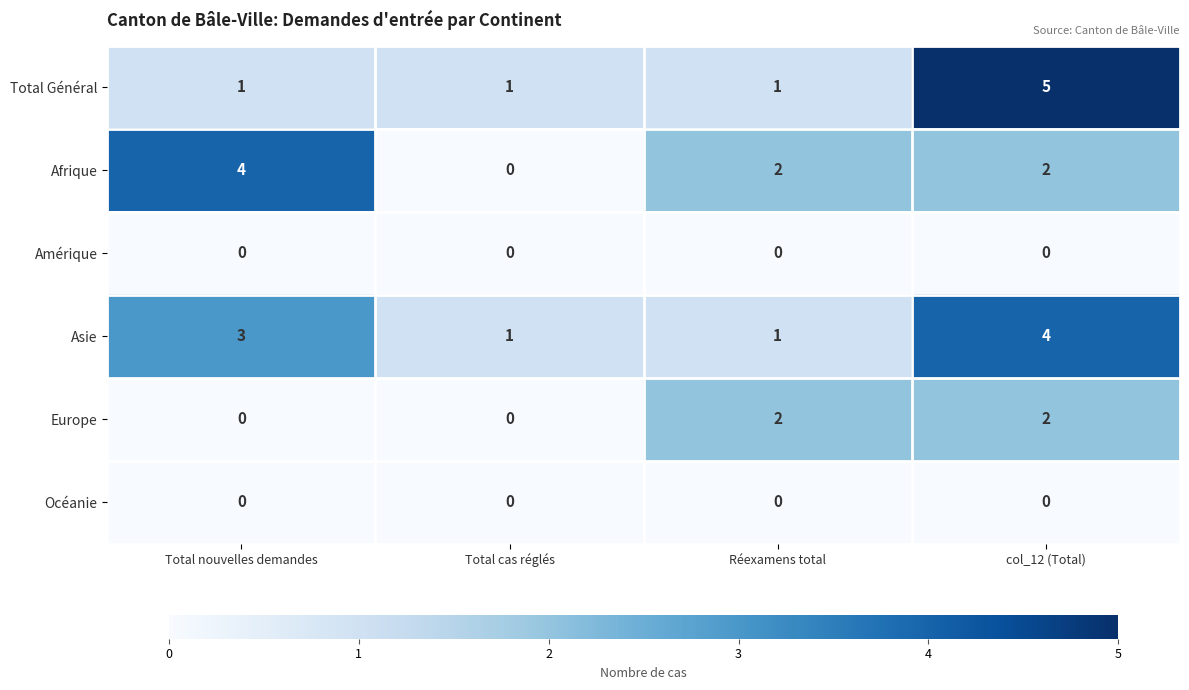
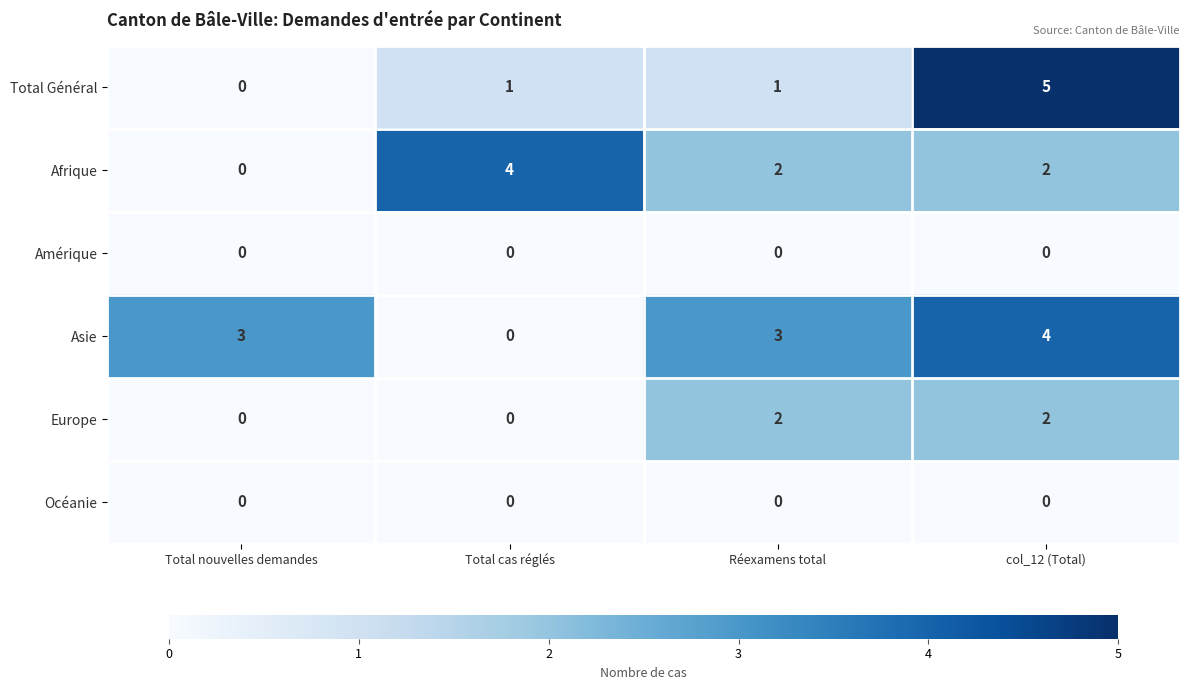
  {
    "Total Général": {
-     "Total nouvelles demandes": 1,
+     "Total nouvelles demandes": 0,
      "Total cas réglés": 1,
      "Réexamens total": 1,
      "col_12 (Total)": 5
    },
    "Afrique": {
-     "Total nouvelles demandes": 4,
-     "Total cas réglés": 0,
+     "Total nouvelles demandes": 0,
+     "Total cas réglés": 4,
      "Réexamens total": 2,
      "col_12 (Total)": 2
    },
    "Amérique": {
      "Total nouvelles demandes": 0,
      "Total cas réglés": 0,
      "Réexamens total": 0,
      "col_12 (Total)": 0
    },
    "Asie": {
      "Total nouvelles demandes": 3,
-     "Total cas réglés": 1,
-     "Réexamens total": 1,
+     "Total cas réglés": 0,
+     "Réexamens total": 3,
      "col_12 (Total)": 4
    },
    "Europe": {
      "Total nouvelles demandes": 0,
      "Total cas réglés": 0,
      "Réexamens total": 2,
      "col_12 (Total)": 2
    },
    "Océanie": {
      "Total nouvelles demandes": 0,
      "Total cas réglés": 0,
      "Réexamens total": 0,
      "col_12 (Total)": 0
    }
  }
